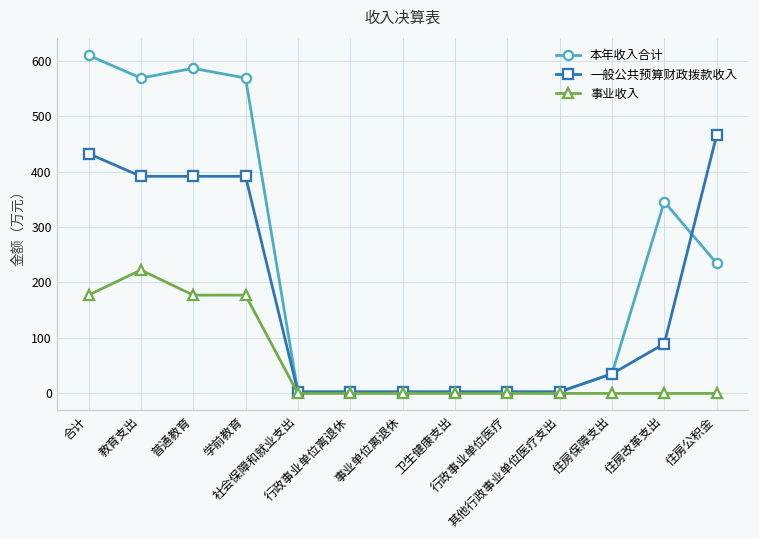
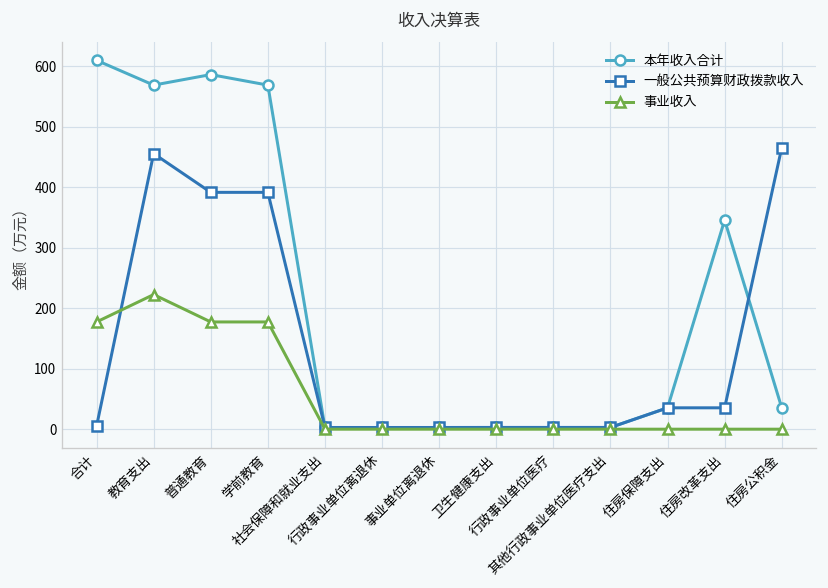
  {
    "本年收入合计": {
      "合计": 610,
      "教育支出": 570,
      "普通教育": 590,
      "学前教育": 570,
      "住房改革支出": 350,
-     "住房公积金": 230
+     "住房公积金": 40
    },
    "一般公共预算财政拨款收入": {
-     "合计": 430,
-     "教育支出": 390,
+     "合计": 0,
+     "教育支出": 460,
      "普通教育": 390,
      "学前教育": 390,
-     "住房改革支出": 90,
+     "住房改革支出": 40,
      "住房公积金": 470
    },
    "事业收入": {
      "合计": 180,
      "教育支出": 220,
      "普通教育": 180,
      "学前教育": 180,
      "住房保障支出": 0,
      "住房改革支出": 0,
      "住房公积金": 0
    }
  }
